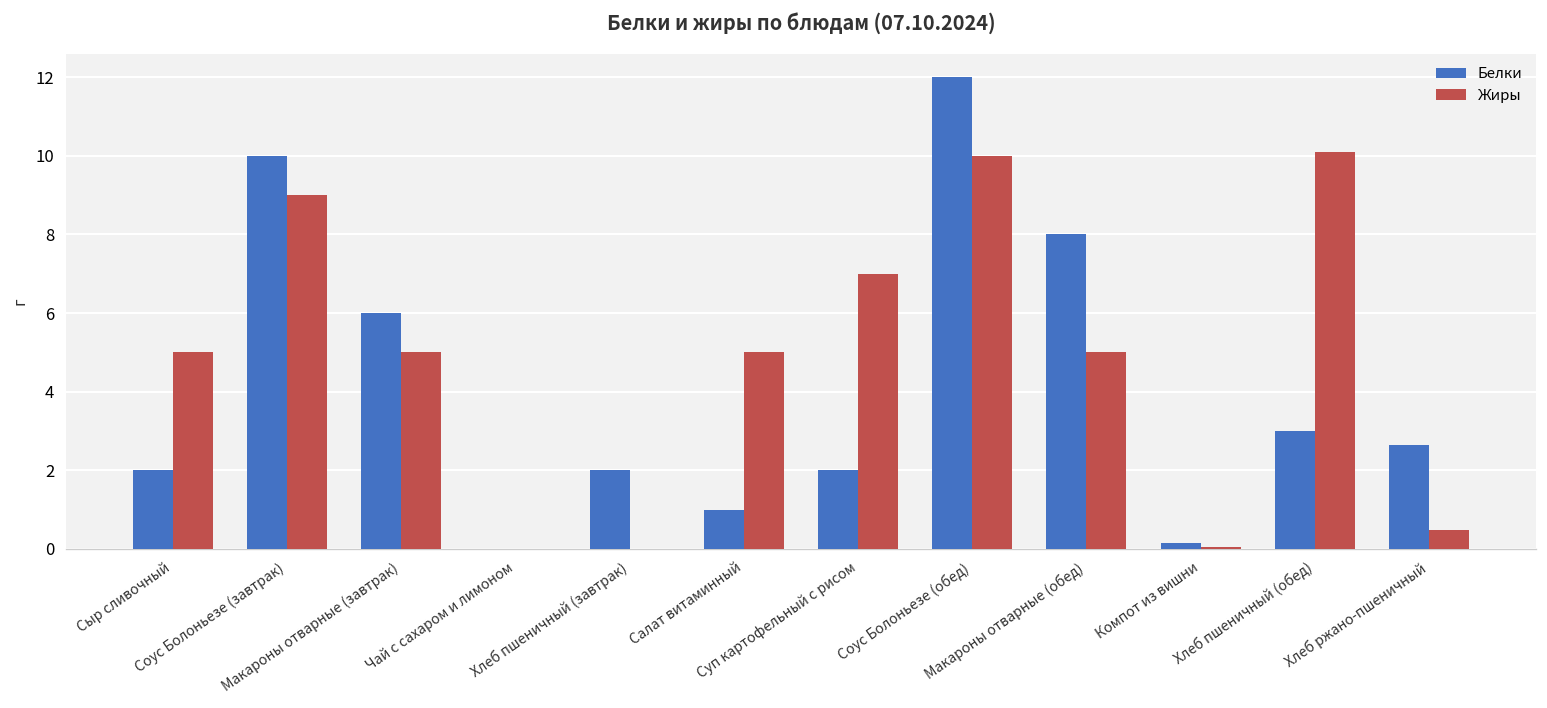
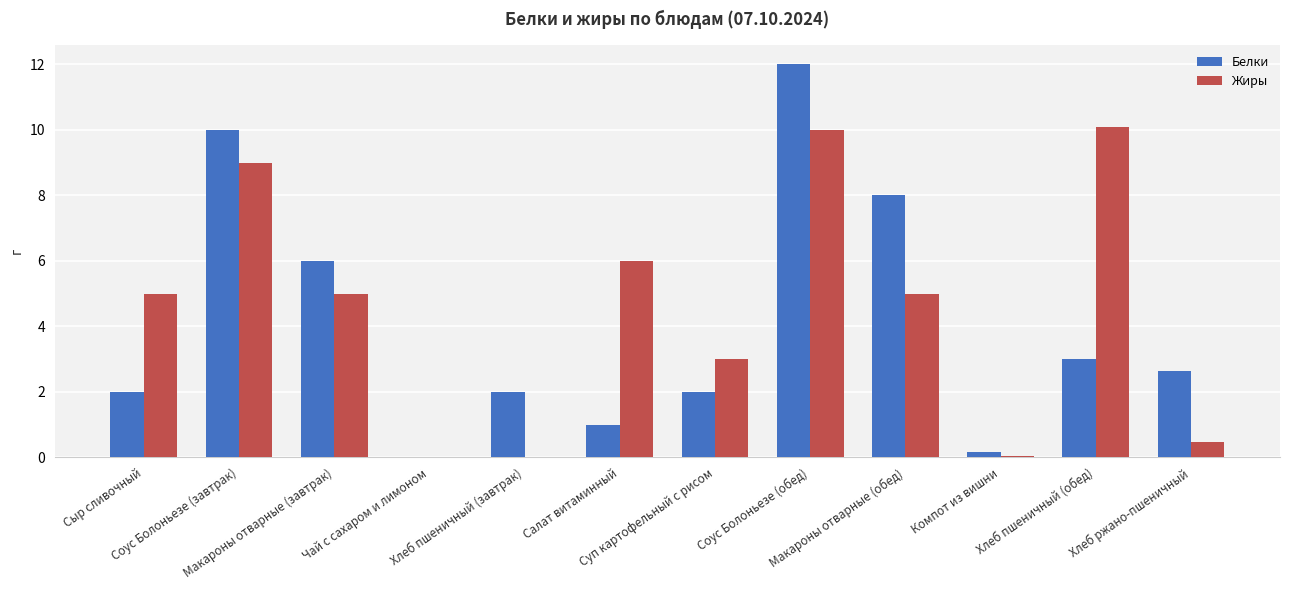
  {
    "Белки": {
      "Сыр сливочный": 2,
      "Соус Болоньезе (завтрак)": 10,
      "Макароны отварные (завтрак)": 6,
      "Чай с сахаром и лимоном": 0,
      "Хлеб пшеничный (завтрак)": 2,
      "Салат витаминный": 1,
      "Суп картофельный с рисом": 2,
      "Соус Болоньезе (обед)": 12,
      "Макароны отварные (обед)": 8,
      "Компот из вишни": 0.2,
      "Хлеб пшеничный (обед)": 3,
      "Хлеб ржано-пшеничный": 2.6
    },
    "Жиры": {
      "Сыр сливочный": 5,
      "Соус Болоньезе (завтрак)": 9,
      "Макароны отварные (завтрак)": 5,
      "Чай с сахаром и лимоном": 0,
      "Хлеб пшеничный (завтрак)": 0,
-     "Салат витаминный": 5,
-     "Суп картофельный с рисом": 7,
+     "Салат витаминный": 6,
+     "Суп картофельный с рисом": 3,
      "Соус Болоньезе (обед)": 10,
      "Макароны отварные (обед)": 5,
      "Хлеб пшеничный (обед)": 10.1,
      "Хлеб ржано-пшеничный": 0.5
    }
  }
